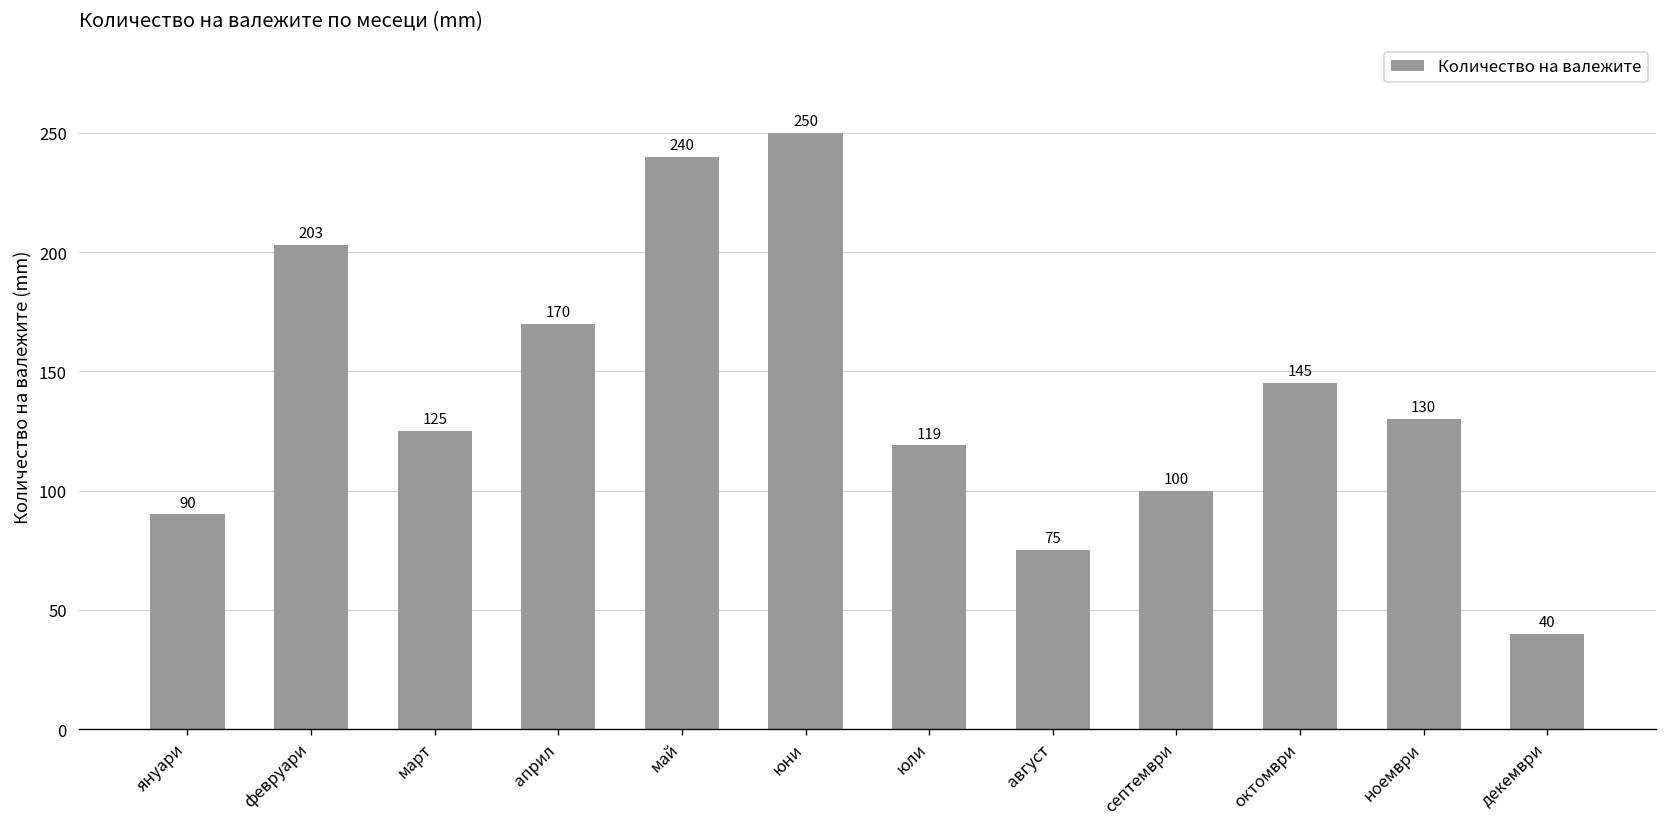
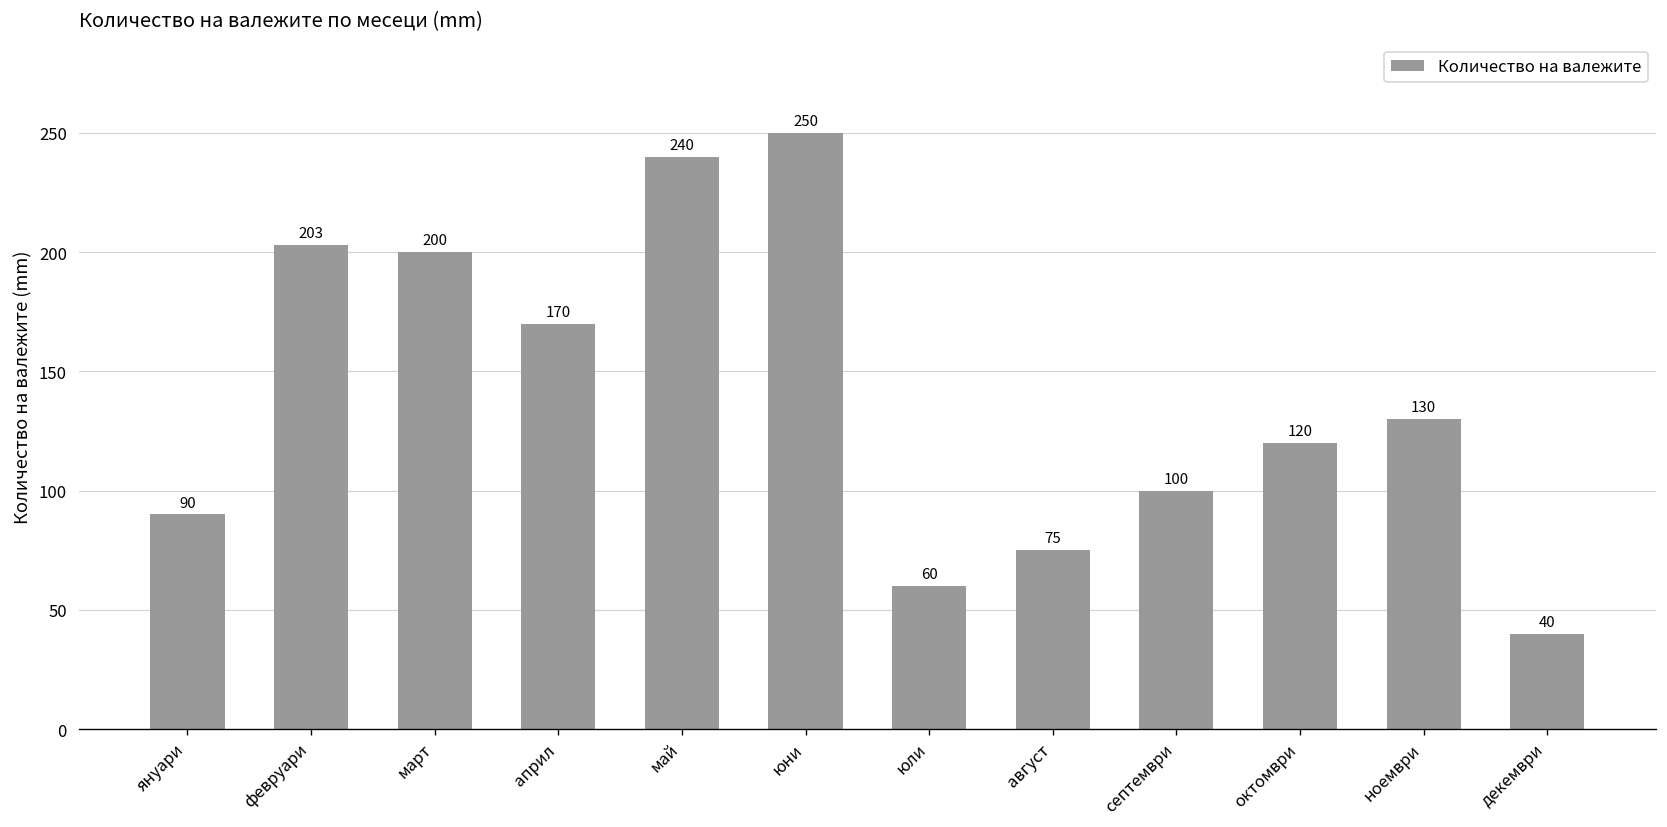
  {
    "януари": 90,
    "февруари": 203,
-   "март": 125,
+   "март": 200,
    "април": 170,
    "май": 240,
    "юни": 250,
-   "юли": 119,
+   "юли": 60,
    "август": 75,
    "септември": 100,
-   "октомври": 145,
+   "октомври": 120,
    "ноември": 130,
    "декември": 40
  }
